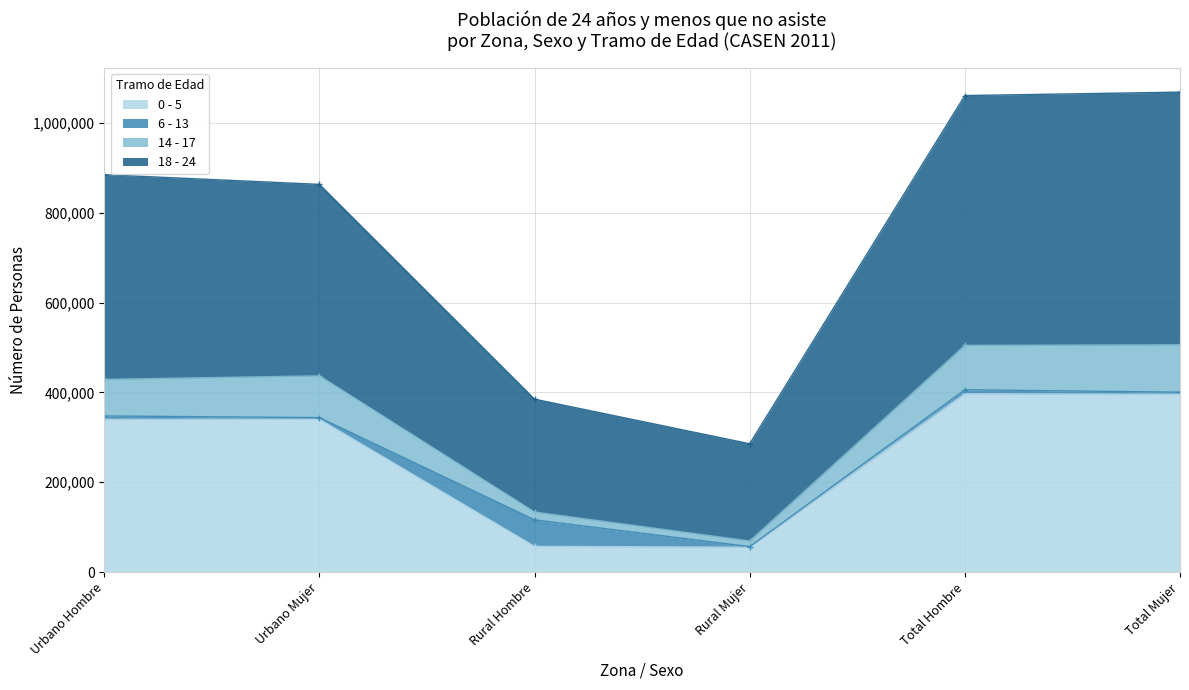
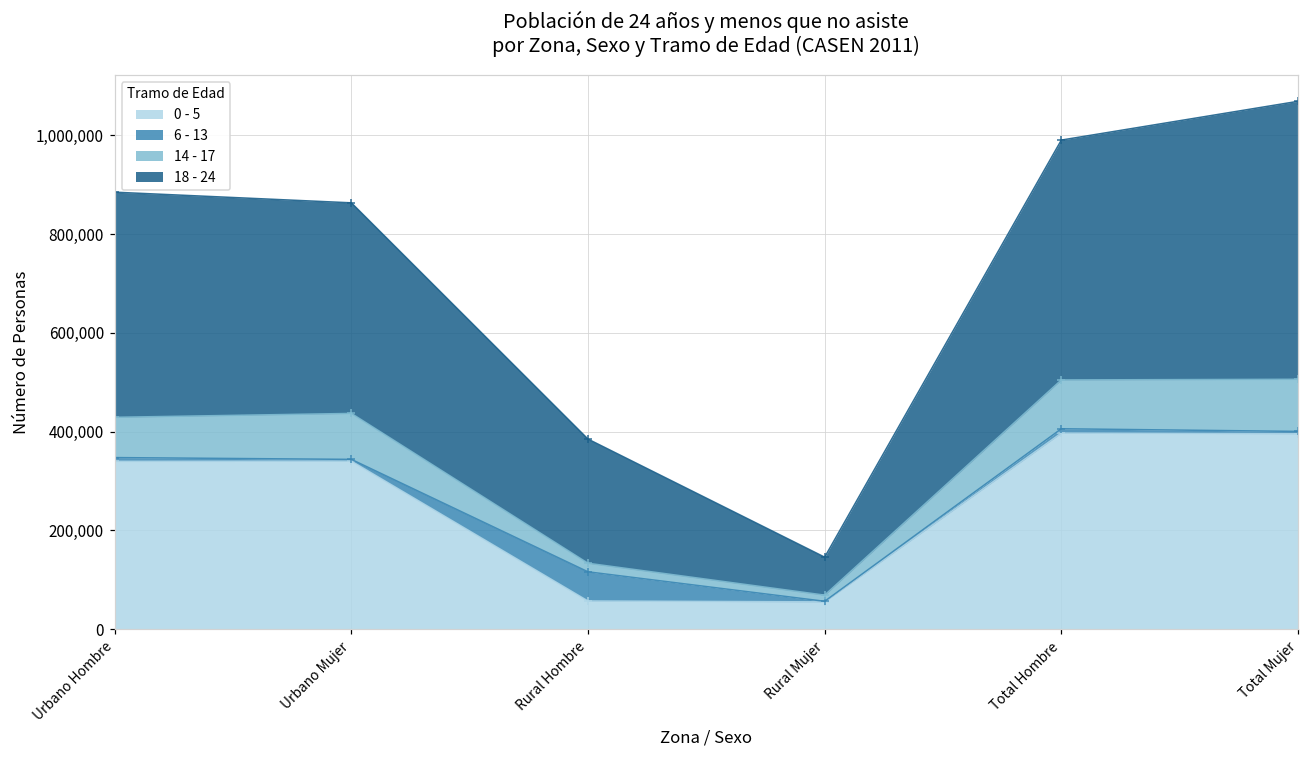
  {
    "6 - 13": {
      "Urbano Hombre": "10,000",
      "Rural Hombre": "60,000",
      "Total Hombre": "10,000"
    },
    "18 - 24": {
      "Urbano Hombre": "460,000",
      "Urbano Mujer": "430,000",
      "Rural Hombre": "250,000",
-     "Rural Mujer": "220,000",
-     "Total Hombre": "560,000",
+     "Rural Mujer": "80,000",
+     "Total Hombre": "490,000",
      "Total Mujer": "560,000"
    }
  }
